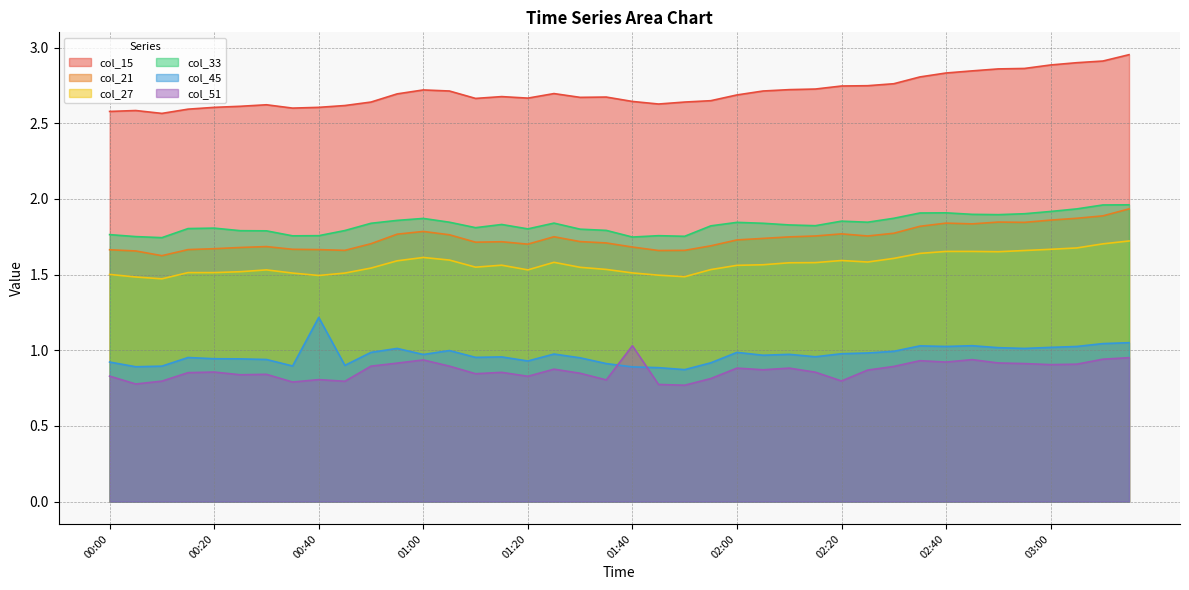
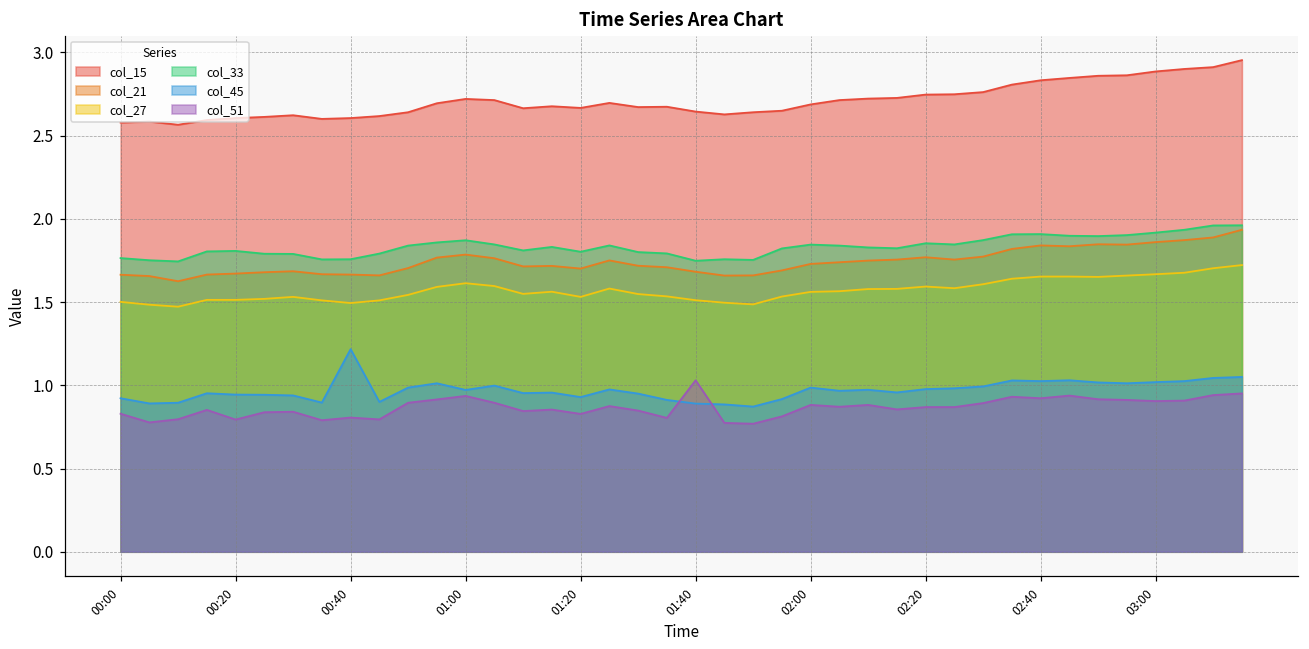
  {
    "col_33": {
      "00:00": 1.76,
      "00:20": 1.81,
      "00:40": 1.76,
      "01:00": 1.87,
      "01:20": 1.80,
      "01:40": 1.75,
      "02:00": 1.85,
      "02:20": 1.85,
      "02:40": 1.91,
      "03:00": 1.92
    },
    "col_45": {
      "00:00": 0.92,
      "00:20": 0.94,
      "00:40": 1.22,
      "01:00": 0.97,
      "01:20": 0.93,
      "01:40": 0.89,
      "02:00": 0.99,
      "02:20": 0.98,
      "02:40": 1.03,
      "03:00": 1.02
    },
    "col_51": {
      "00:00": 0.83,
-     "00:20": 0.86,
+     "00:20": 0.79,
      "00:40": 0.81,
      "01:00": 0.94,
      "01:20": 0.83,
      "01:40": 1.03,
      "02:00": 0.88,
-     "02:20": 0.80,
+     "02:20": 0.87,
      "02:40": 0.92,
      "03:00": 0.91
    }
  }
